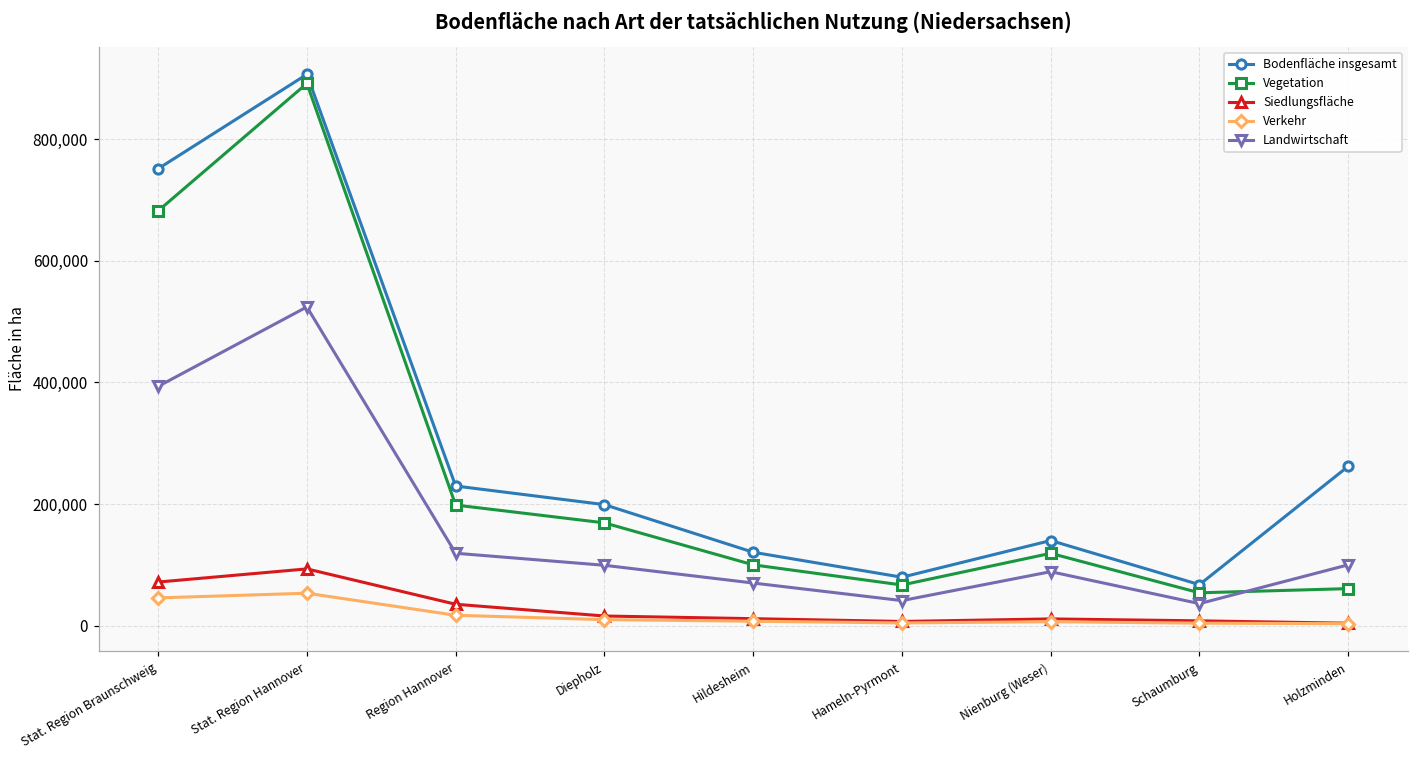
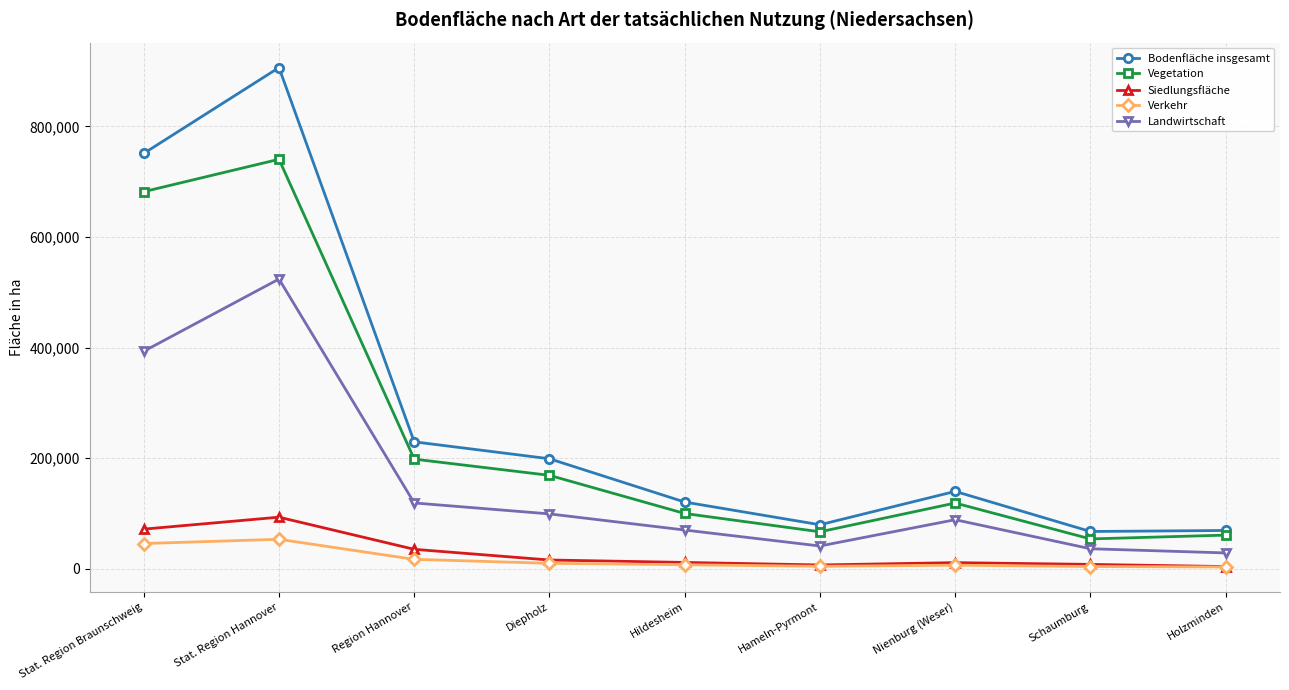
  {
    "Bodenfläche insgesamt": {
      "Stat. Region Braunschweig": "750,000",
      "Stat. Region Hannover": "910,000",
      "Region Hannover": "230,000",
      "Diepholz": "200,000",
      "Hildesheim": "120,000",
      "Hameln-Pyrmont": "80,000",
      "Nienburg (Weser)": "140,000",
      "Schaumburg": "70,000",
-     "Holzminden": "260,000"
+     "Holzminden": "70,000"
    },
    "Vegetation": {
      "Stat. Region Braunschweig": "680,000",
-     "Stat. Region Hannover": "890,000",
+     "Stat. Region Hannover": "740,000",
      "Region Hannover": "200,000",
      "Diepholz": "170,000",
      "Hildesheim": "100,000",
      "Hameln-Pyrmont": "70,000",
      "Nienburg (Weser)": "120,000",
      "Schaumburg": "50,000",
      "Holzminden": "60,000"
    },
    "Siedlungsfläche": {
      "Stat. Region Braunschweig": "70,000",
      "Stat. Region Hannover": "90,000",
      "Region Hannover": "40,000",
      "Diepholz": "20,000",
      "Nienburg (Weser)": "10,000"
    },
    "Verkehr": {
      "Stat. Region Braunschweig": "50,000",
      "Stat. Region Hannover": "50,000",
      "Region Hannover": "20,000",
      "Diepholz": "10,000",
      "Nienburg (Weser)": "10,000"
    },
    "Landwirtschaft": {
      "Stat. Region Braunschweig": "390,000",
      "Stat. Region Hannover": "520,000",
      "Region Hannover": "120,000",
      "Diepholz": "100,000",
      "Hildesheim": "70,000",
      "Hameln-Pyrmont": "40,000",
      "Nienburg (Weser)": "90,000",
      "Schaumburg": "40,000",
-     "Holzminden": "100,000"
+     "Holzminden": "30,000"
    }
  }
